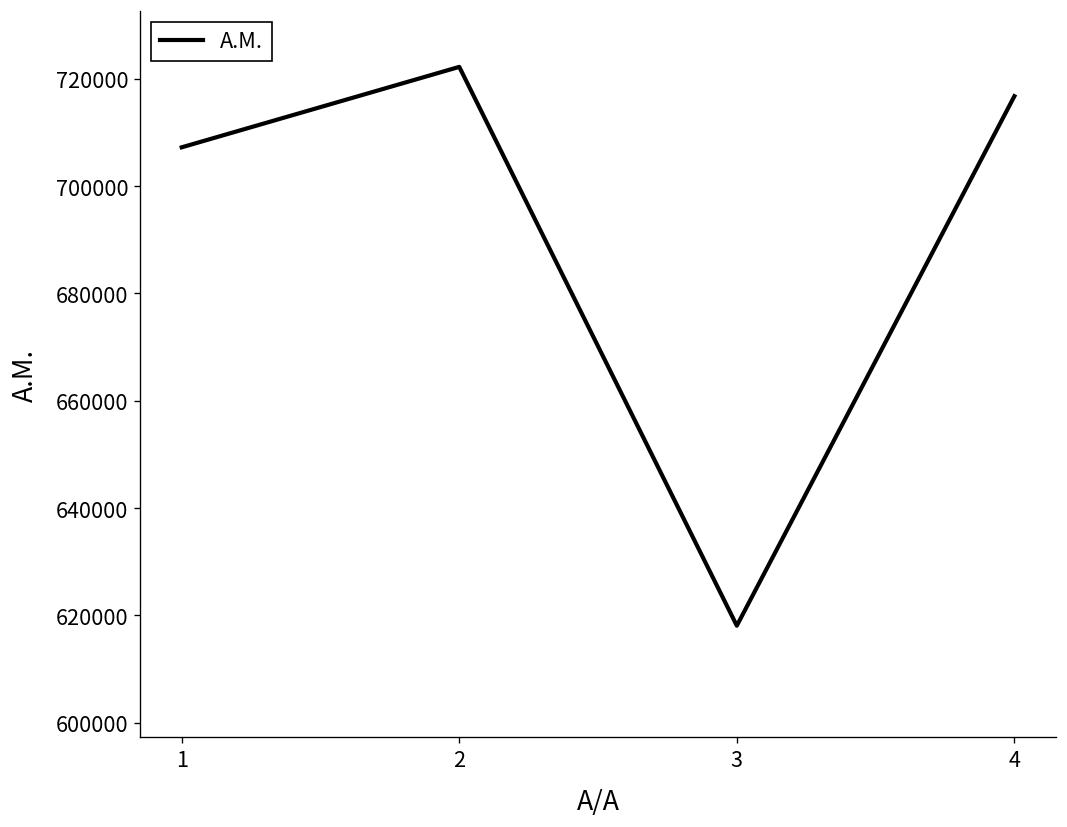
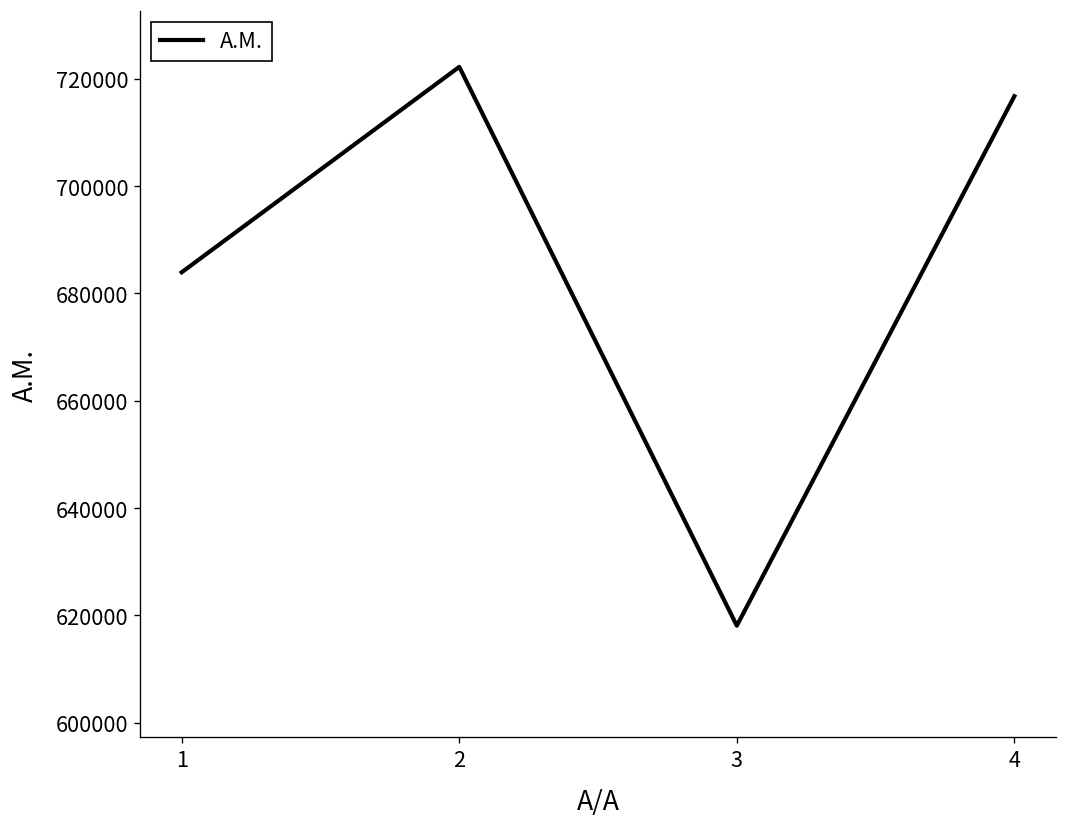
  {
-   "1": 707000,
+   "1": 684000,
    "2": 722000,
    "3": 618000,
    "4": 717000
  }
